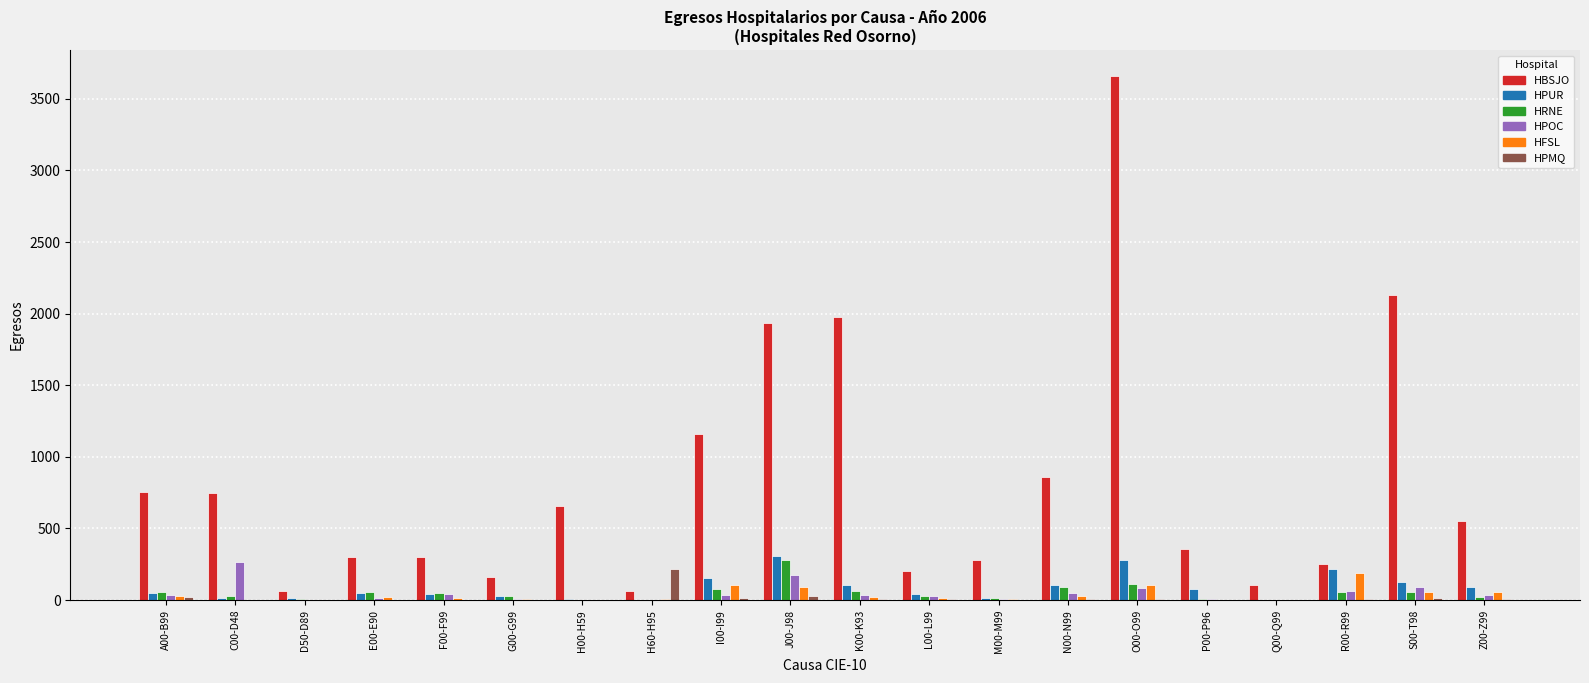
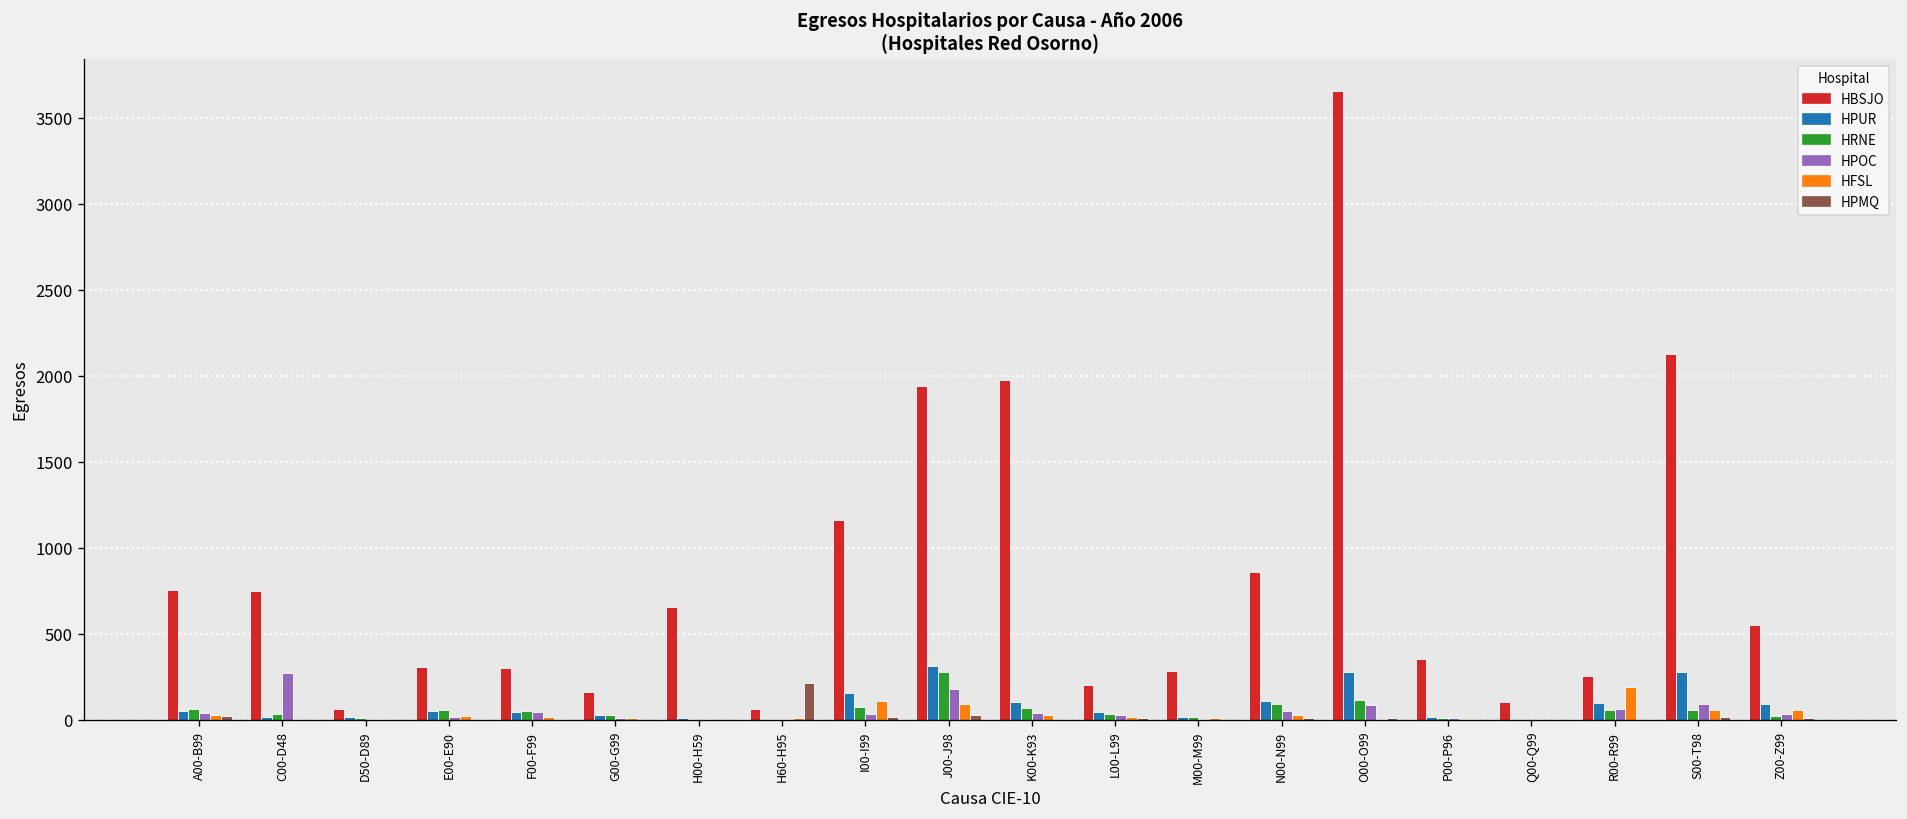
  {
    "HBSJO": {
      "A00-B99": 750,
      "C00-D48": 750,
      "D50-D89": 60,
      "E00-E90": 300,
      "F00-F99": 300,
      "G00-G99": 160,
      "H00-H59": 660,
      "H60-H95": 60,
      "I00-I99": 1160,
      "J00-J98": 1940,
      "K00-K93": 1980,
      "L00-L99": 200,
      "M00-M99": 280,
      "N00-N99": 860,
      "O00-O99": 3660,
      "P00-P96": 360,
      "Q00-Q99": 100,
      "R00-R99": 250,
      "S00-T98": 2130,
      "Z00-Z99": 550
    },
    "HPUR": {
      "A00-B99": 50,
      "E00-E90": 50,
      "F00-F99": 40,
      "G00-G99": 30,
      "I00-I99": 160,
      "J00-J98": 310,
      "K00-K93": 100,
      "L00-L99": 40,
      "N00-N99": 110,
      "O00-O99": 280,
-     "P00-P96": 80,
-     "R00-R99": 220,
-     "S00-T98": 130,
+     "P00-P96": 10,
+     "R00-R99": 100,
+     "S00-T98": 280,
      "Z00-Z99": 90
    },
    "HRNE": {
      "A00-B99": 60,
      "C00-D48": 30,
      "E00-E90": 50,
      "F00-F99": 50,
      "G00-G99": 30,
      "I00-I99": 80,
      "J00-J98": 280,
      "K00-K93": 70,
      "L00-L99": 30,
      "N00-N99": 90,
      "O00-O99": 120,
      "Q00-Q99": 0,
      "R00-R99": 60,
      "S00-T98": 60,
      "Z00-Z99": 20
    },
    "HPOC": {
      "A00-B99": 40,
      "C00-D48": 270,
      "F00-F99": 40,
      "H00-H59": 0,
      "I00-I99": 40,
      "J00-J98": 180,
      "K00-K93": 40,
      "L00-L99": 30,
      "N00-N99": 50,
      "O00-O99": 90,
      "Q00-Q99": 0,
      "R00-R99": 60,
      "S00-T98": 90,
      "Z00-Z99": 40
    },
    "HFSL": {
      "A00-B99": 30,
      "E00-E90": 20,
      "H00-H59": 0,
      "I00-I99": 110,
      "J00-J98": 90,
      "K00-K93": 30,
      "N00-N99": 30,
-     "O00-O99": 100,
+     "O00-O99": 0,
      "Q00-Q99": 0,
      "R00-R99": 190,
      "S00-T98": 60,
      "Z00-Z99": 60
    },
    "HPMQ": {
      "A00-B99": 20,
      "H60-H95": 210,
      "J00-J98": 30,
      "P00-P96": 0,
      "Q00-Q99": 0
    }
  }
